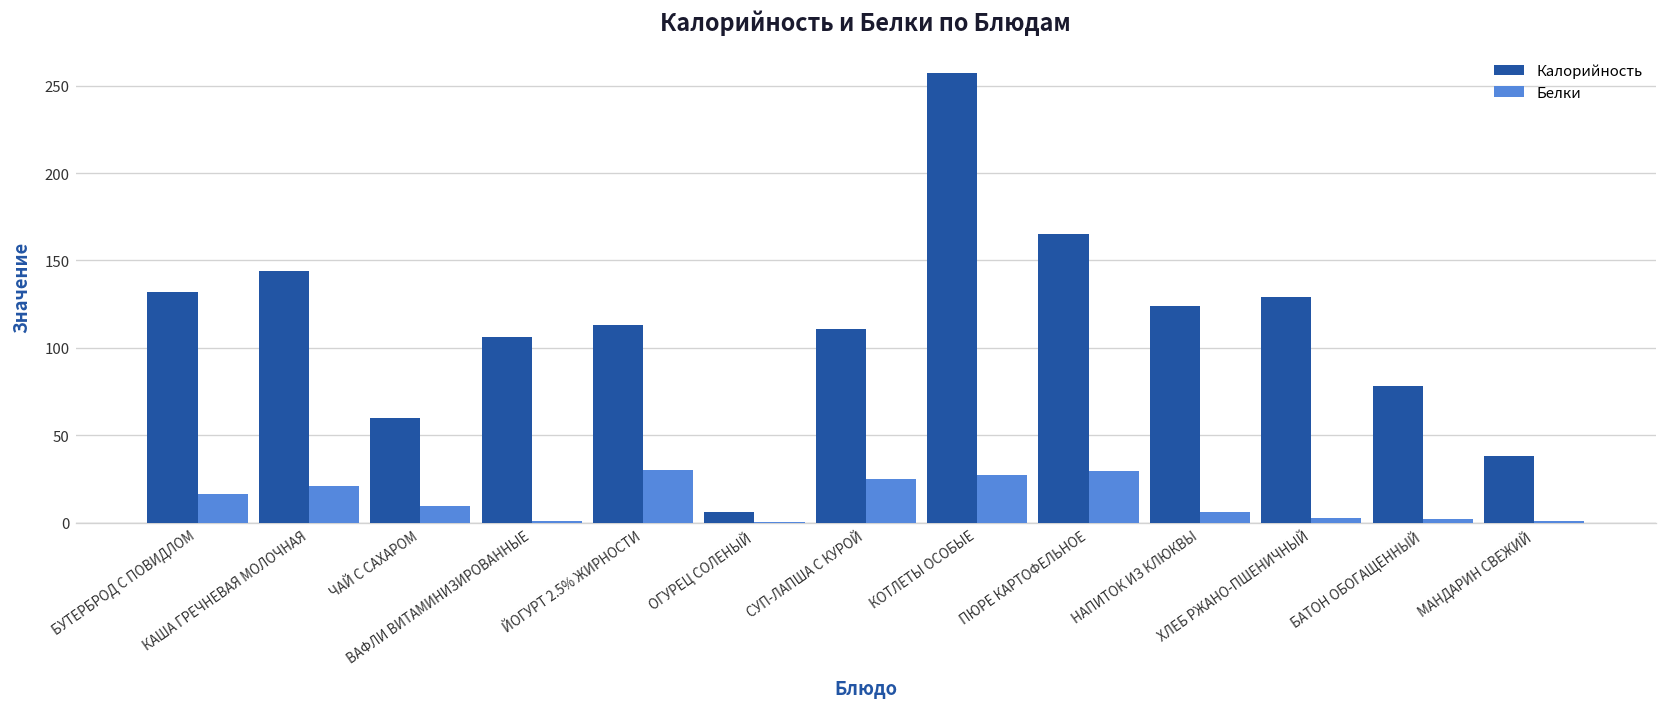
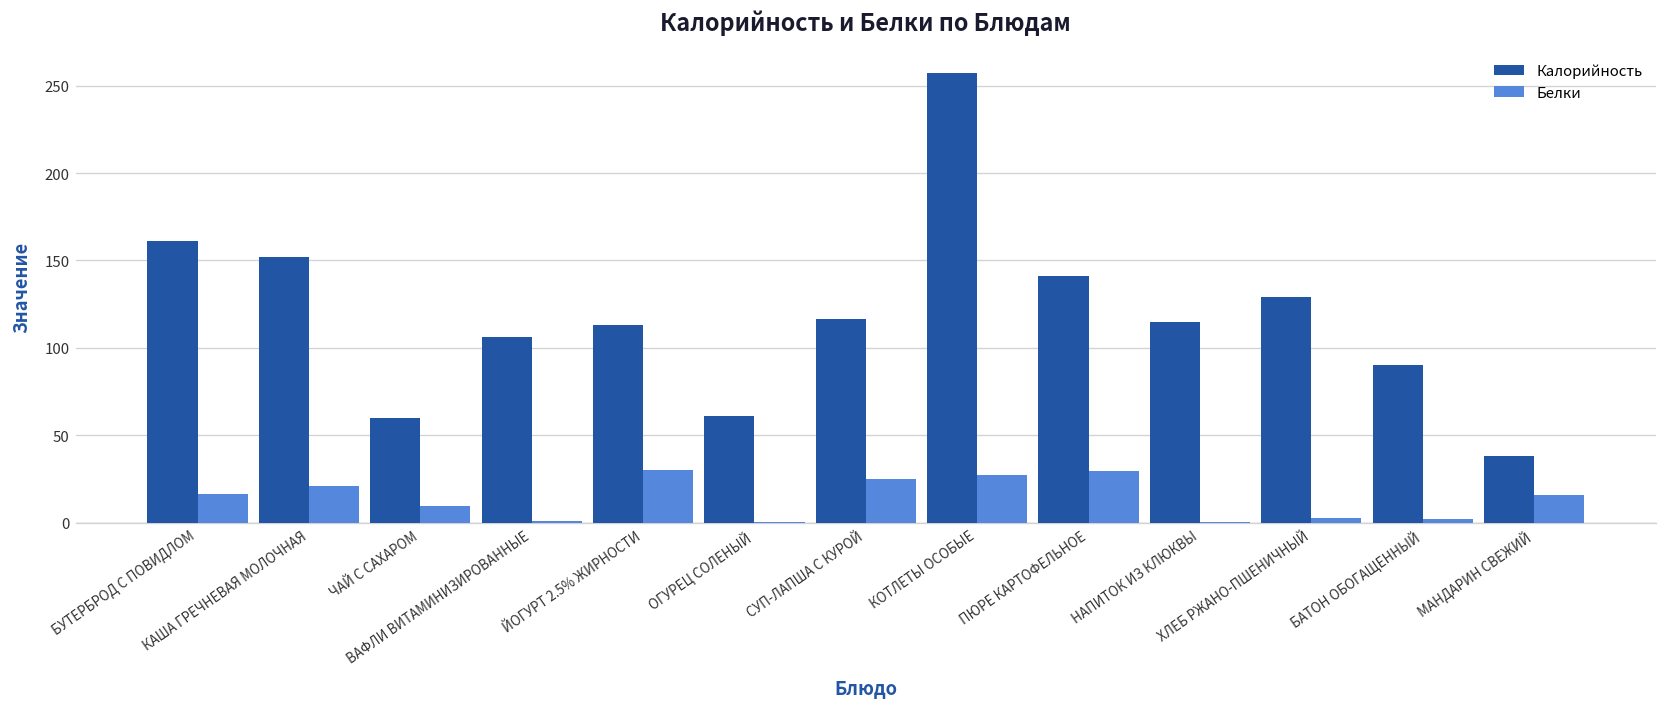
  {
    "Калорийность": {
-     "БУТЕРБРОД С ПОВИДЛОМ": 132,
-     "КАША ГРЕЧНЕВАЯ МОЛОЧНАЯ": 144,
+     "БУТЕРБРОД С ПОВИДЛОМ": 161,
+     "КАША ГРЕЧНЕВАЯ МОЛОЧНАЯ": 152,
      "ЧАЙ С САХАРОМ": 60,
      "ВАФЛИ ВИТАМИНИЗИРОВАННЫЕ": 106,
      "ЙОГУРТ 2.5% ЖИРНОСТИ": 113,
-     "ОГУРЕЦ СОЛЕНЫЙ": 6,
-     "СУП-ЛАПША С КУРОЙ": 111,
+     "ОГУРЕЦ СОЛЕНЫЙ": 61,
+     "СУП-ЛАПША С КУРОЙ": 117,
      "КОТЛЕТЫ ОСОБЫЕ": 257,
-     "ПЮРЕ КАРТОФЕЛЬНОЕ": 165,
-     "НАПИТОК ИЗ КЛЮКВЫ": 124,
+     "ПЮРЕ КАРТОФЕЛЬНОЕ": 141,
+     "НАПИТОК ИЗ КЛЮКВЫ": 115,
      "ХЛЕБ РЖАНО-ПШЕНИЧНЫЙ": 129,
-     "БАТОН ОБОГАЩЕННЫЙ": 78,
+     "БАТОН ОБОГАЩЕННЫЙ": 90,
      "МАНДАРИН СВЕЖИЙ": 38
    },
    "Белки": {
      "БУТЕРБРОД С ПОВИДЛОМ": 16,
      "КАША ГРЕЧНЕВАЯ МОЛОЧНАЯ": 21,
      "ЧАЙ С САХАРОМ": 10,
      "ЙОГУРТ 2.5% ЖИРНОСТИ": 30,
      "СУП-ЛАПША С КУРОЙ": 25,
      "КОТЛЕТЫ ОСОБЫЕ": 27,
      "ПЮРЕ КАРТОФЕЛЬНОЕ": 30,
-     "НАПИТОК ИЗ КЛЮКВЫ": 6,
+     "НАПИТОК ИЗ КЛЮКВЫ": 0,
      "ХЛЕБ РЖАНО-ПШЕНИЧНЫЙ": 3,
      "БАТОН ОБОГАЩЕННЫЙ": 2,
-     "МАНДАРИН СВЕЖИЙ": 1
+     "МАНДАРИН СВЕЖИЙ": 16
    }
  }
